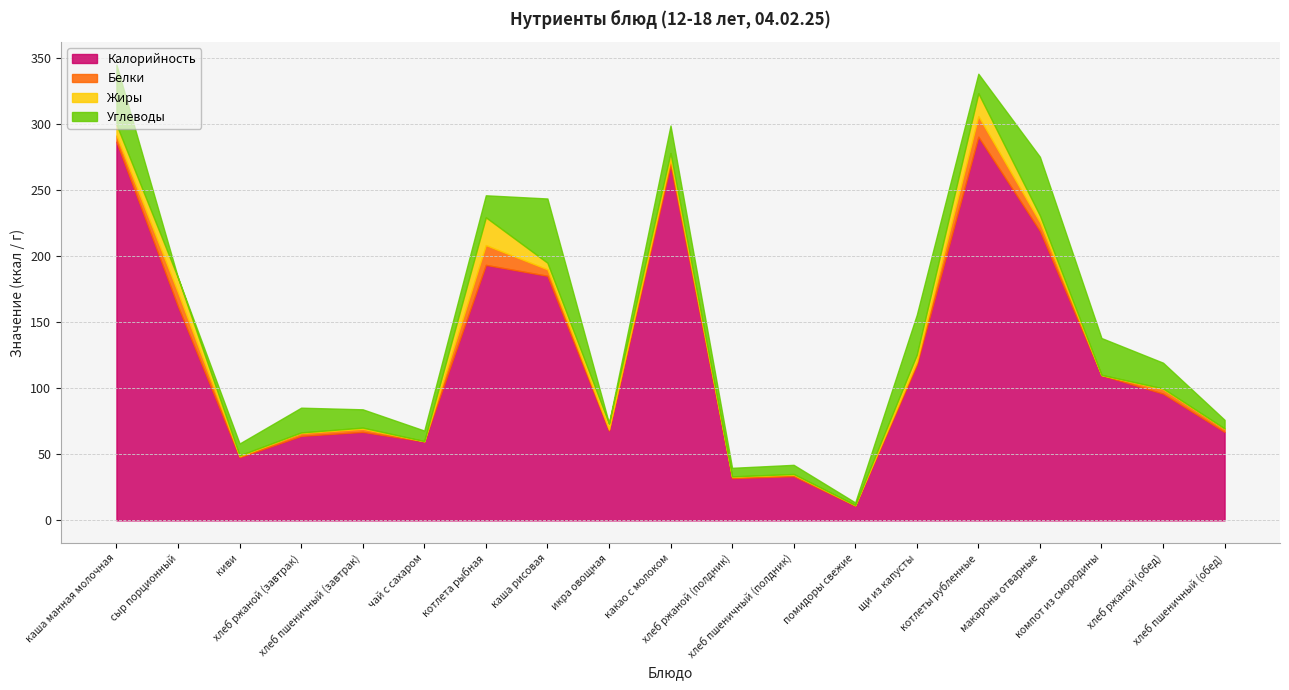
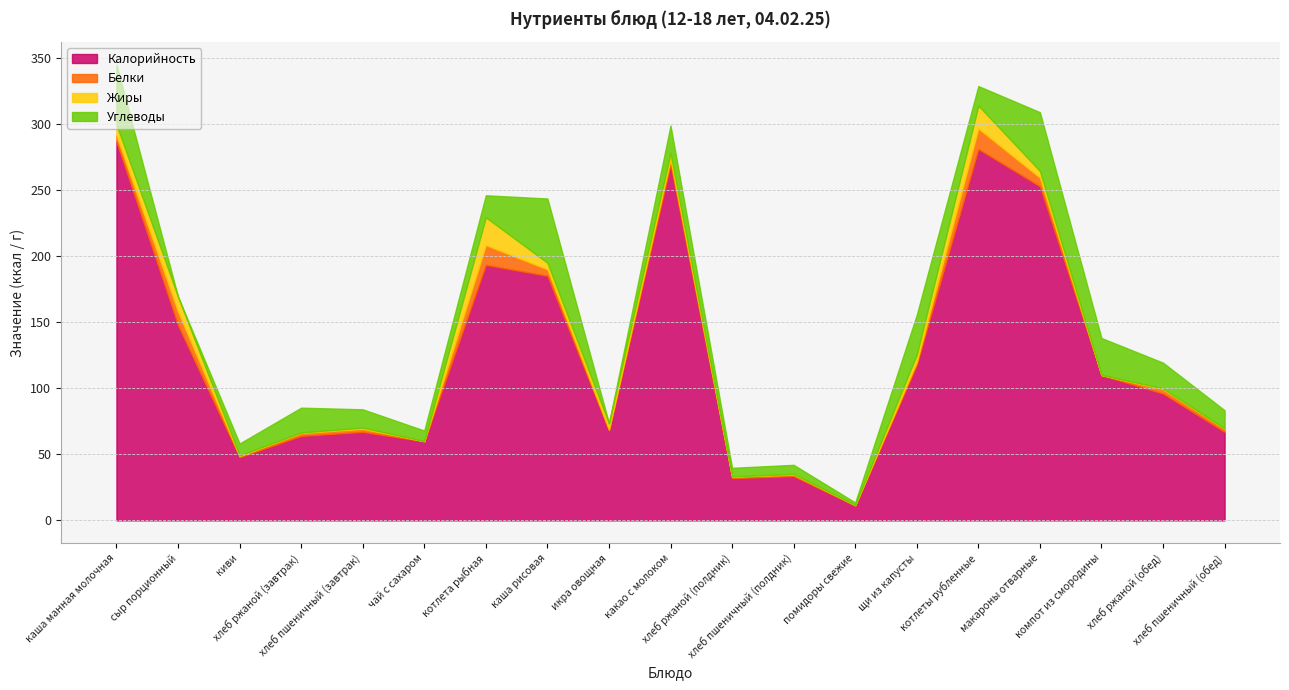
  {
    "Калорийность": {
      "каша манная молочная": 287,
-     "сыр порционный": 162,
+     "сыр порционный": 148,
      "хлеб ржаной (завтрак)": 64,
      "хлеб пшеничный (завтрак)": 67,
      "котлета рыбная": 193,
      "каша рисовая": 185,
      "какао с молоком": 269,
      "щи из капусты": 118,
-     "котлеты рубленные": 291,
-     "макароны отварные": 219,
+     "котлеты рубленные": 281,
+     "макароны отварные": 253,
      "хлеб ржаной (обед)": 96,
      "хлеб пшеничный (обед)": 67
    },
    "Белки": {
      "каша манная молочная": 5,
      "сыр порционный": 10,
      "котлета рыбная": 15,
      "каша рисовая": 5,
      "какао с молоком": 4,
      "щи из капусты": 2,
      "котлеты рубленные": 16,
      "макароны отварные": 7
    },
    "Жиры": {
      "котлета рыбная": 21,
      "каша рисовая": 5,
      "какао с молоком": 5,
      "щи из капусты": 5,
      "котлеты рубленные": 17,
      "макароны отварные": 5
    },
    "Углеводы": {
      "киви": 9,
      "хлеб ржаной (завтрак)": 19,
      "хлеб пшеничный (завтрак)": 14,
      "чай с сахаром": 8,
      "котлета рыбная": 17,
      "каша рисовая": 49,
      "какао с молоком": 21,
      "хлеб ржаной (полдник)": 6,
      "хлеб пшеничный (полдник)": 7,
      "щи из капусты": 30,
      "котлеты рубленные": 15,
      "макароны отварные": 44,
      "компот из смородины": 28,
      "хлеб ржаной (обед)": 20,
-     "хлеб пшеничный (обед)": 7
+     "хлеб пшеничный (обед)": 14
    }
  }
